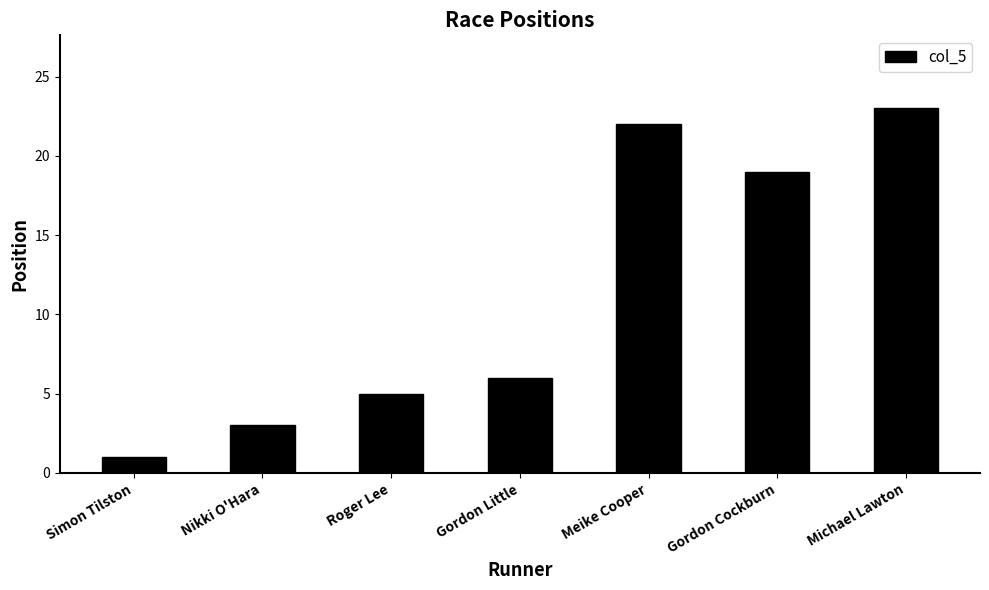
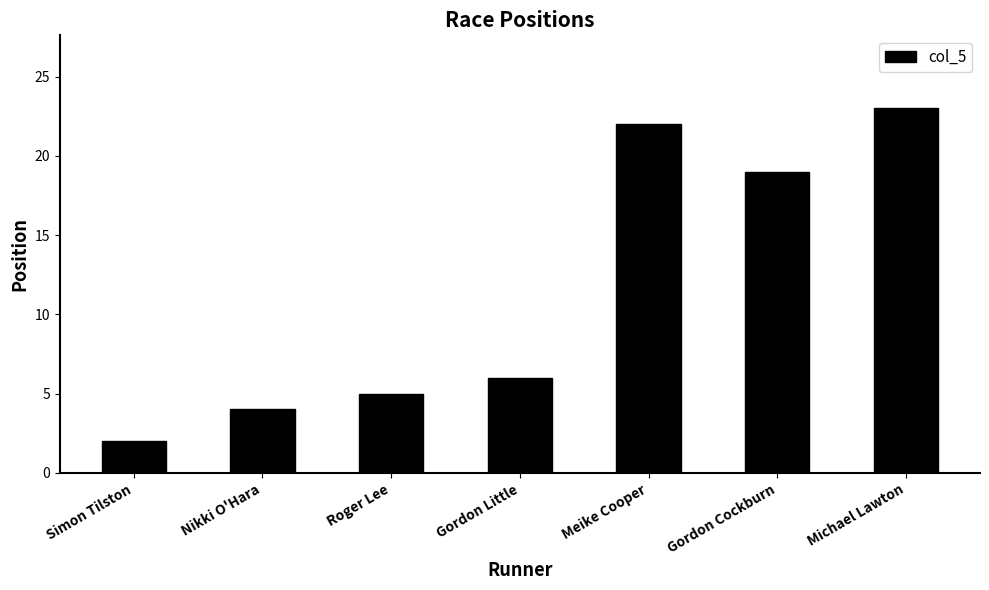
  {
-   "Simon Tilston": 1,
-   "Nikki O'Hara": 3,
+   "Simon Tilston": 2,
+   "Nikki O'Hara": 4,
    "Roger Lee": 5,
    "Gordon Little": 6,
    "Meike Cooper": 22,
    "Gordon Cockburn": 19,
    "Michael Lawton": 23
  }
